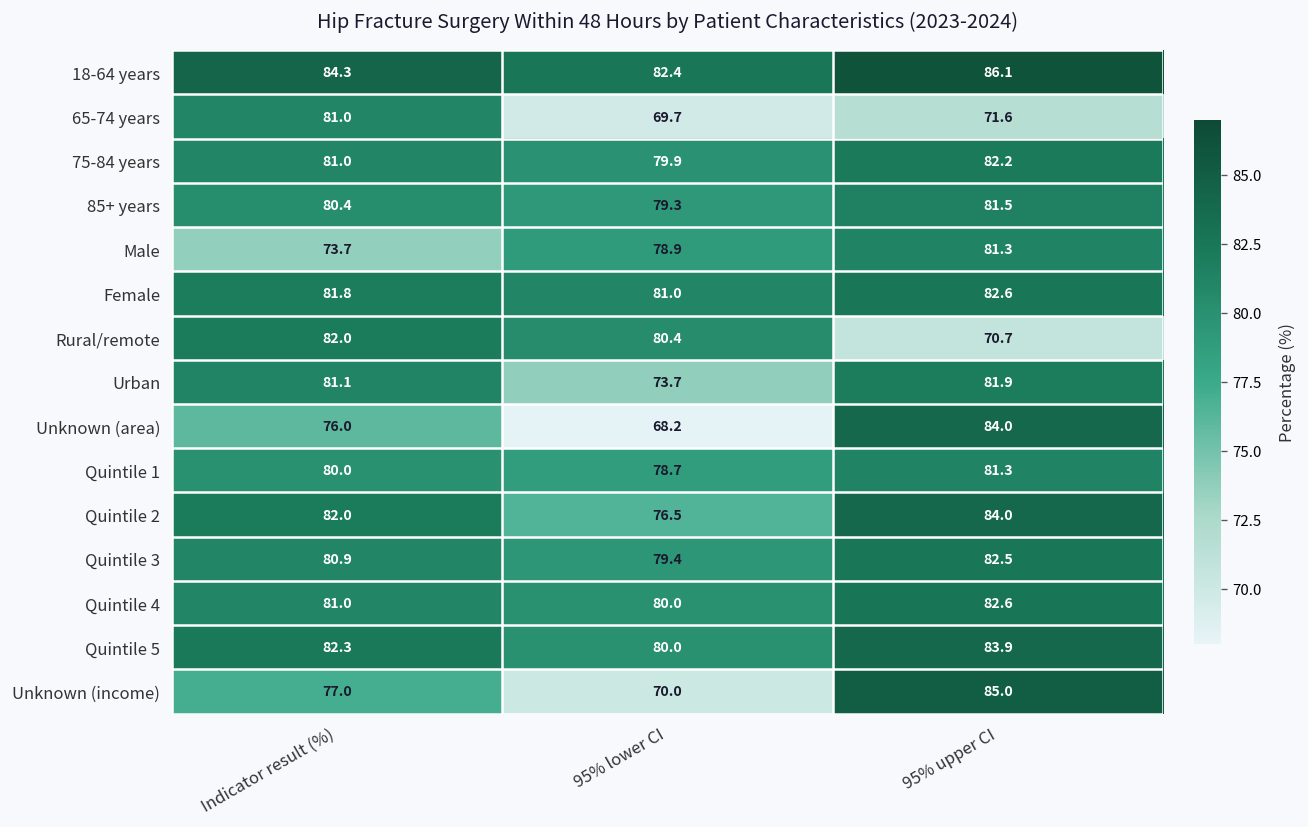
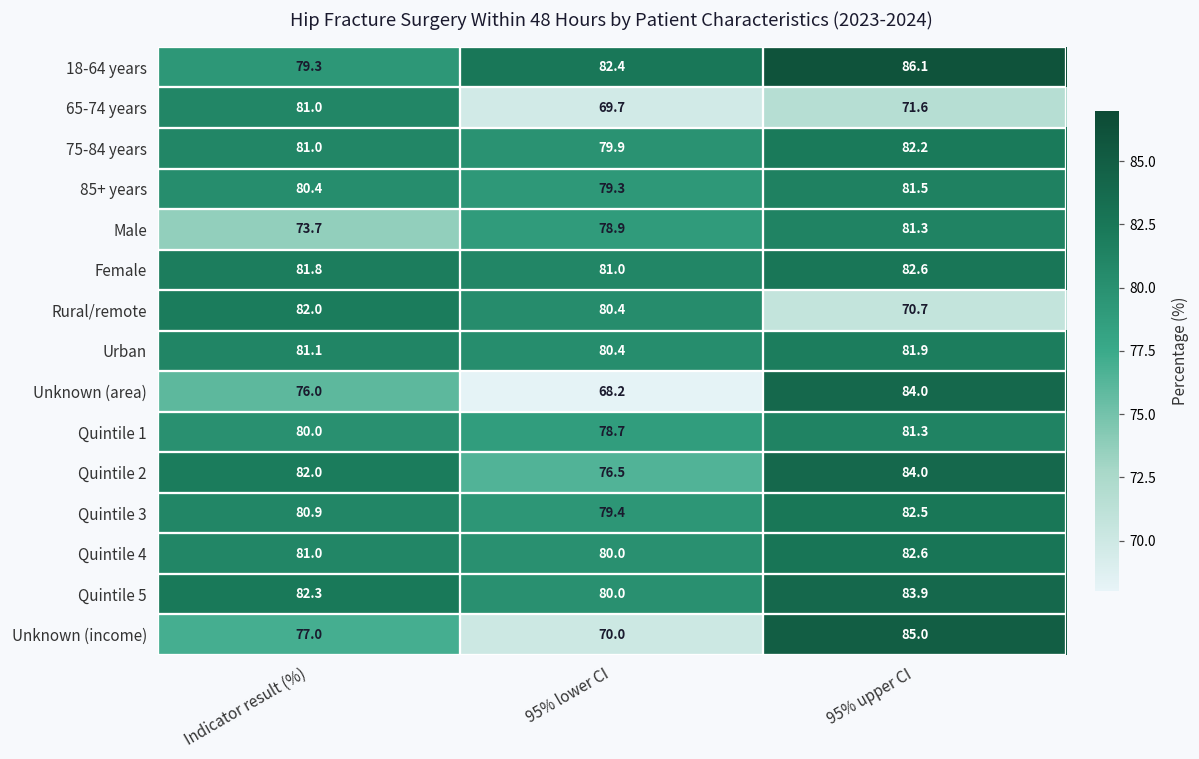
  {
    "18-64 years": {
-     "Indicator result (%)": 84.3,
+     "Indicator result (%)": 79.3,
      "95% lower CI": 82.4,
      "95% upper CI": 86.1
    },
    "65-74 years": {
      "Indicator result (%)": 81.0,
      "95% lower CI": 69.7,
      "95% upper CI": 71.6
    },
    "75-84 years": {
      "Indicator result (%)": 81.0,
      "95% lower CI": 79.9,
      "95% upper CI": 82.2
    },
    "85+ years": {
      "Indicator result (%)": 80.4,
      "95% lower CI": 79.3,
      "95% upper CI": 81.5
    },
    "Male": {
      "Indicator result (%)": 73.7,
      "95% lower CI": 78.9,
      "95% upper CI": 81.3
    },
    "Female": {
      "Indicator result (%)": 81.8,
      "95% lower CI": 81.0,
      "95% upper CI": 82.6
    },
    "Rural/remote": {
      "Indicator result (%)": 82.0,
      "95% lower CI": 80.4,
      "95% upper CI": 70.7
    },
    "Urban": {
      "Indicator result (%)": 81.1,
-     "95% lower CI": 73.7,
+     "95% lower CI": 80.4,
      "95% upper CI": 81.9
    },
    "Unknown (area)": {
      "Indicator result (%)": 76.0,
      "95% lower CI": 68.2,
      "95% upper CI": 84.0
    },
    "Quintile 1": {
      "Indicator result (%)": 80.0,
      "95% lower CI": 78.7,
      "95% upper CI": 81.3
    },
    "Quintile 2": {
      "Indicator result (%)": 82.0,
      "95% lower CI": 76.5,
      "95% upper CI": 84.0
    },
    "Quintile 3": {
      "Indicator result (%)": 80.9,
      "95% lower CI": 79.4,
      "95% upper CI": 82.5
    },
    "Quintile 4": {
      "Indicator result (%)": 81.0,
      "95% lower CI": 80.0,
      "95% upper CI": 82.6
    },
    "Quintile 5": {
      "Indicator result (%)": 82.3,
      "95% lower CI": 80.0,
      "95% upper CI": 83.9
    },
    "Unknown (income)": {
      "Indicator result (%)": 77.0,
      "95% lower CI": 70.0,
      "95% upper CI": 85.0
    }
  }
